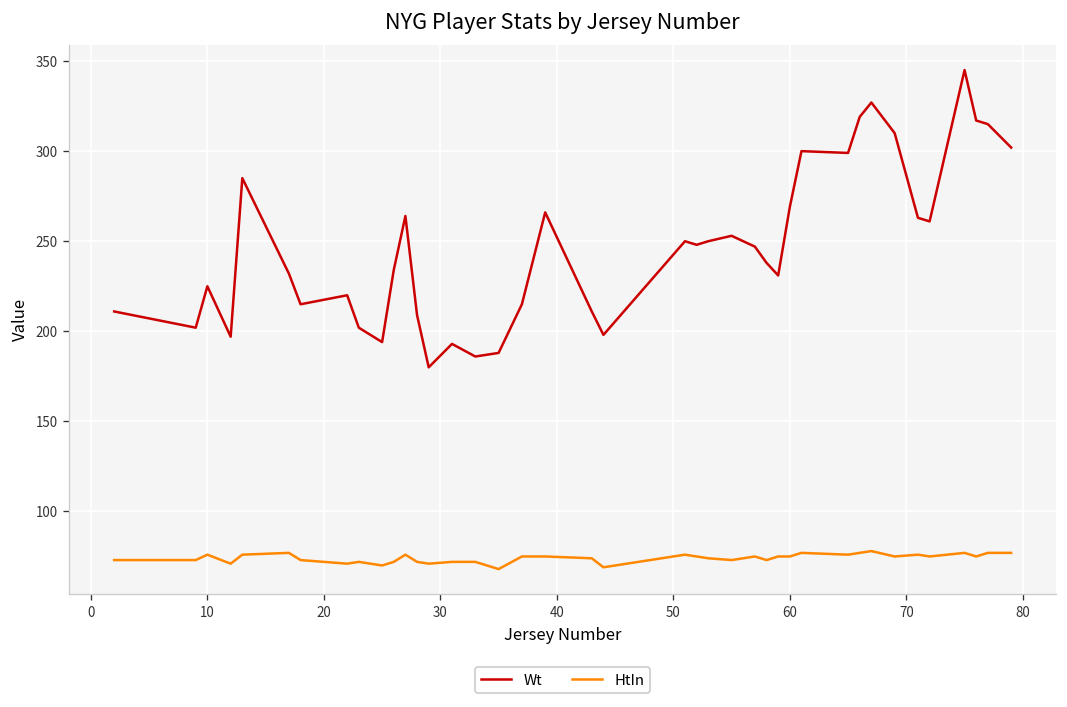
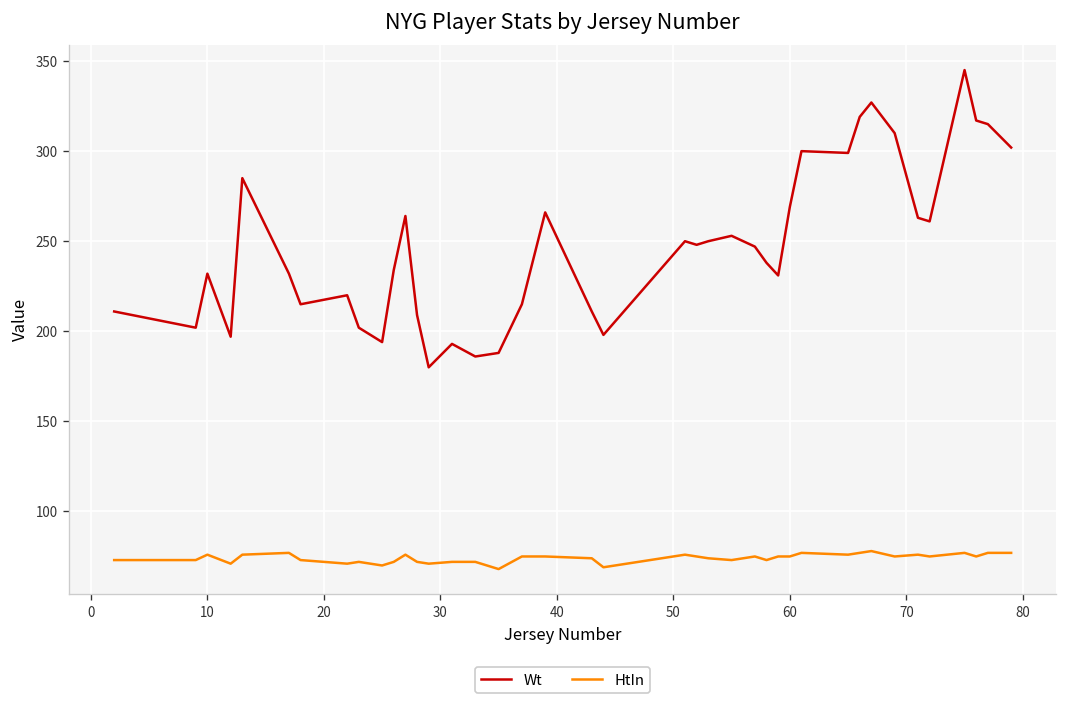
  {
    "Wt": {
-     "10": 225,
+     "10": 232,
      "60": 269
    },
    "HtIn": {
      "10": 76,
      "60": 75
    }
  }
